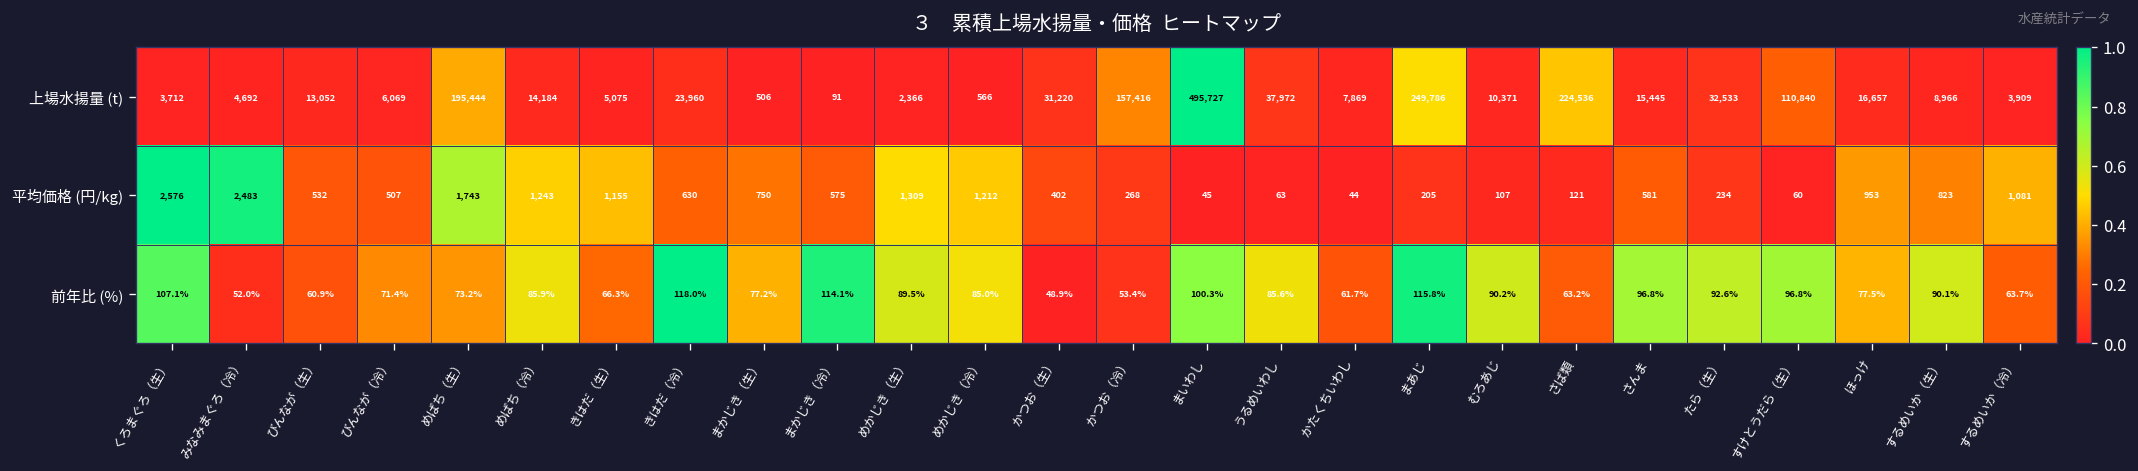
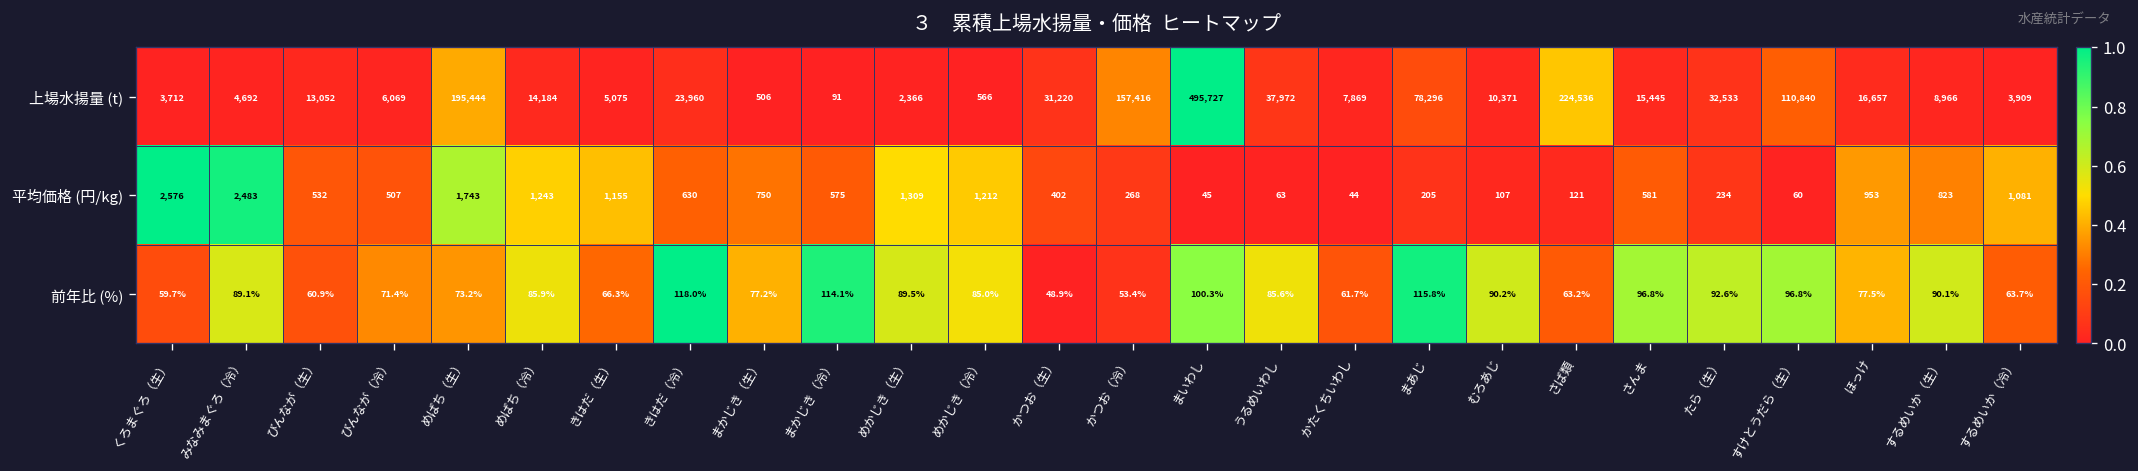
  {
    "上場水揚量 (t)": {
      "くろまぐろ（生）": "3,712",
      "みなみまぐろ（冷）": "4,692",
      "びんなが（生）": "13,052",
      "びんなが（冷）": "6,069",
      "めばち（生）": "195,444",
      "めばち（冷）": "14,184",
      "きはだ（生）": "5,075",
      "きはだ（冷）": "23,960",
      "まかじき（生）": "506",
      "まかじき（冷）": "91",
      "めかじき（生）": "2,366",
      "めかじき（冷）": "566",
      "かつお（生）": "31,220",
      "かつお（冷）": "157,416",
      "まいわし": "495,727",
      "うるめいわし": "37,972",
      "かたくちいわし": "7,869",
-     "まあじ": "249,786",
+     "まあじ": "78,296",
      "むろあじ": "10,371",
      "さば類": "224,536",
      "さんま": "15,445",
      "たら（生）": "32,533",
      "すけとうだら（生）": "110,840",
      "ほっけ": "16,657",
      "するめいか（生）": "8,966",
      "するめいか（冷）": "3,909"
    },
    "平均価格 (円/kg)": {
      "くろまぐろ（生）": "2,576",
      "みなみまぐろ（冷）": "2,483",
      "びんなが（生）": "532",
      "びんなが（冷）": "507",
      "めばち（生）": "1,743",
      "めばち（冷）": "1,243",
      "きはだ（生）": "1,155",
      "きはだ（冷）": "630",
      "まかじき（生）": "750",
      "まかじき（冷）": "575",
      "めかじき（生）": "1,309",
      "めかじき（冷）": "1,212",
      "かつお（生）": "402",
      "かつお（冷）": "268",
      "まいわし": "45",
      "うるめいわし": "63",
      "かたくちいわし": "44",
      "まあじ": "205",
      "むろあじ": "107",
      "さば類": "121",
      "さんま": "581",
      "たら（生）": "234",
      "すけとうだら（生）": "60",
      "ほっけ": "953",
      "するめいか（生）": "823",
      "するめいか（冷）": "1,081"
    },
    "前年比 (%)": {
-     "くろまぐろ（生）": "107.1%",
-     "みなみまぐろ（冷）": "52.0%",
+     "くろまぐろ（生）": "59.7%",
+     "みなみまぐろ（冷）": "89.1%",
      "びんなが（生）": "60.9%",
      "びんなが（冷）": "71.4%",
      "めばち（生）": "73.2%",
      "めばち（冷）": "85.9%",
      "きはだ（生）": "66.3%",
      "きはだ（冷）": "118.0%",
      "まかじき（生）": "77.2%",
      "まかじき（冷）": "114.1%",
      "めかじき（生）": "89.5%",
      "めかじき（冷）": "85.0%",
      "かつお（生）": "48.9%",
      "かつお（冷）": "53.4%",
      "まいわし": "100.3%",
      "うるめいわし": "85.6%",
      "かたくちいわし": "61.7%",
      "まあじ": "115.8%",
      "むろあじ": "90.2%",
      "さば類": "63.2%",
      "さんま": "96.8%",
      "たら（生）": "92.6%",
      "すけとうだら（生）": "96.8%",
      "ほっけ": "77.5%",
      "するめいか（生）": "90.1%",
      "するめいか（冷）": "63.7%"
    }
  }
